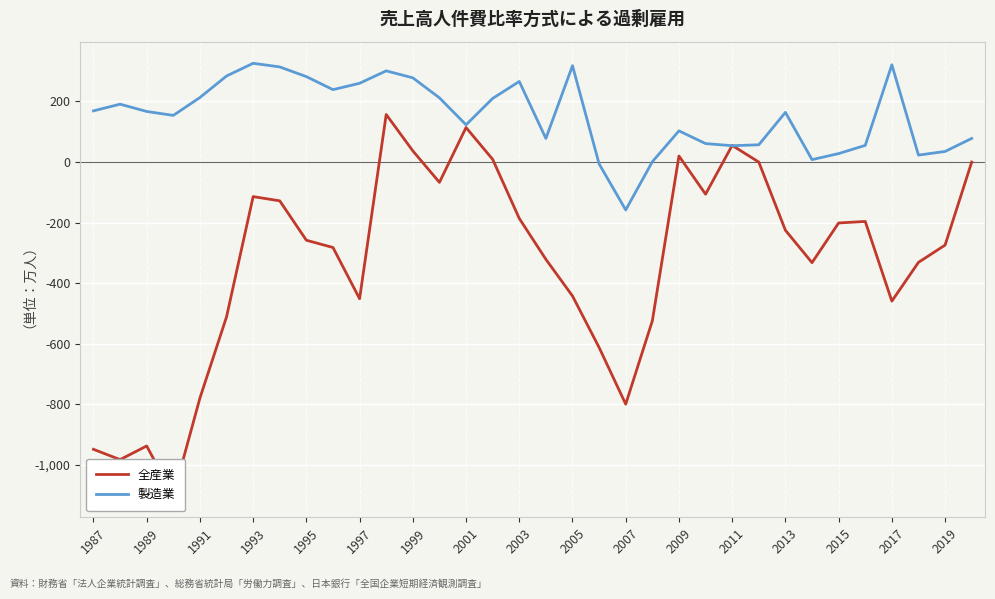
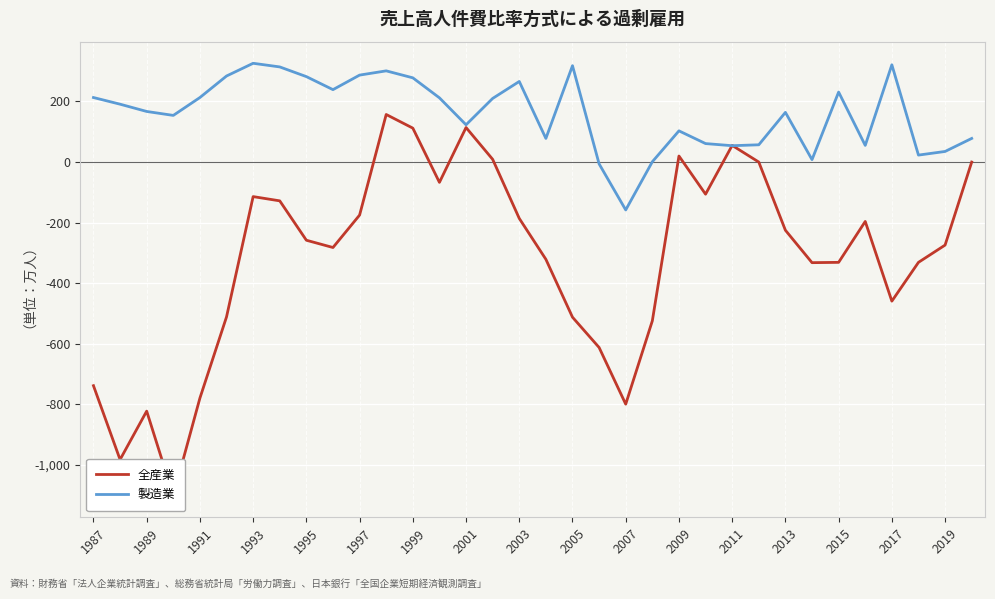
  {
    "全産業": {
-     "1987": -950,
-     "1989": -940,
+     "1987": -740,
+     "1989": -820,
      "1991": -780,
      "1993": -110,
      "1995": -260,
-     "1997": -450,
-     "1999": 40,
+     "1997": -180,
+     "1999": 110,
      "2001": 110,
      "2003": -190,
-     "2005": -440,
+     "2005": -510,
      "2007": -800,
      "2009": 20,
      "2013": -230,
-     "2015": -200,
+     "2015": -330,
      "2017": -460,
      "2019": -270
    },
    "製造業": {
-     "1987": 170,
+     "1987": 210,
      "1989": 170,
      "1991": 210,
      "1993": 330,
      "1995": 280,
-     "1997": 260,
+     "1997": 290,
      "1999": 280,
      "2001": 120,
      "2003": 270,
      "2005": 320,
      "2007": -160,
      "2009": 100,
      "2013": 160,
-     "2015": 30,
+     "2015": 230,
      "2017": 320,
      "2019": 40
    }
  }
